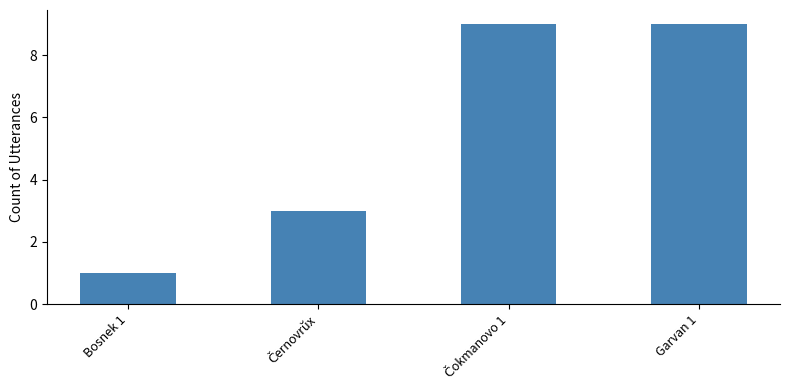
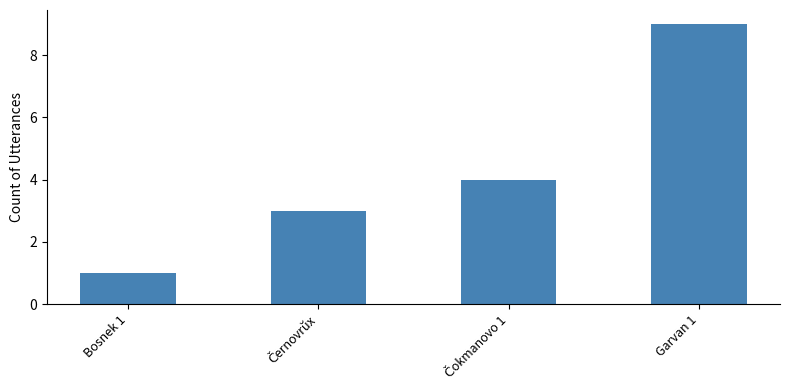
  {
    "Bosnek 1": 1,
    "Černovrŭx": 3,
-   "Čokmanovo 1": 9,
+   "Čokmanovo 1": 4,
    "Garvan 1": 9
  }
